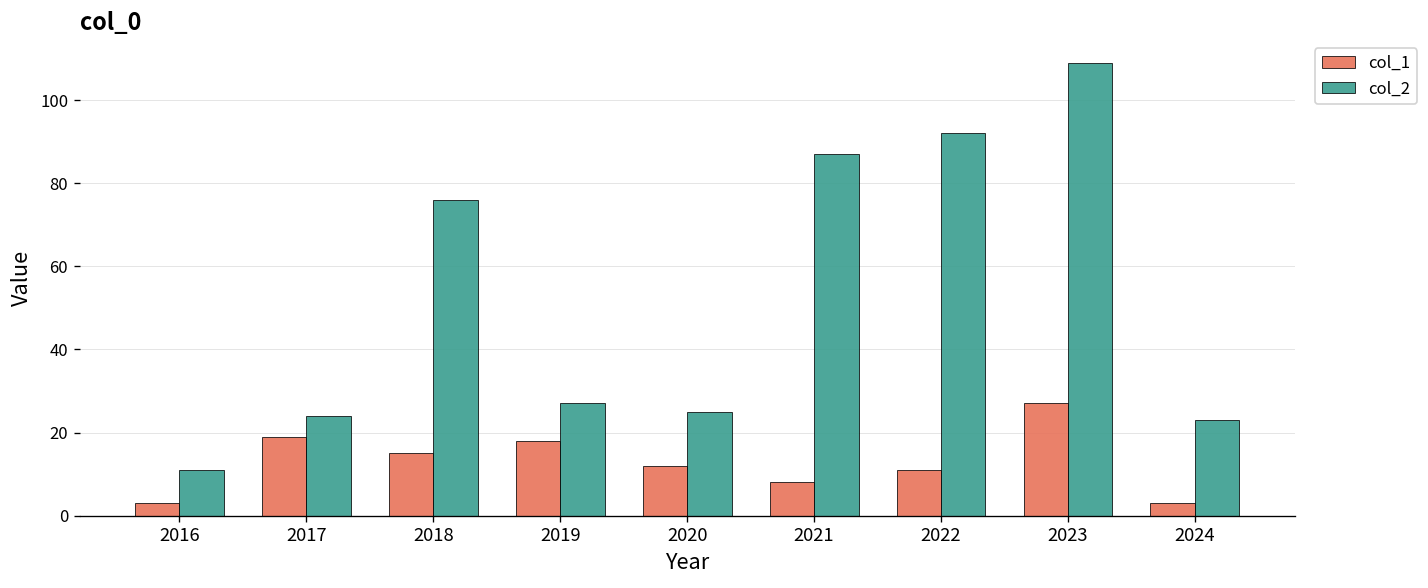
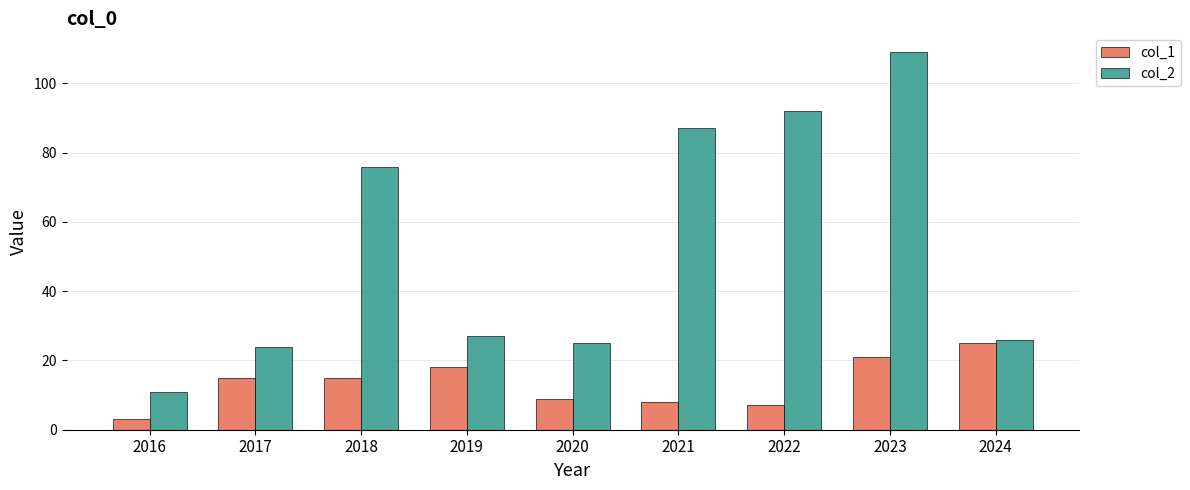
  {
    "col_1": {
      "2016": 3,
-     "2017": 19,
+     "2017": 15,
      "2018": 15,
      "2019": 18,
-     "2020": 12,
+     "2020": 9,
      "2021": 8,
-     "2022": 11,
-     "2023": 27,
-     "2024": 3
+     "2022": 7,
+     "2023": 21,
+     "2024": 25
    },
    "col_2": {
      "2016": 11,
      "2017": 24,
      "2018": 76,
      "2019": 27,
      "2020": 25,
      "2021": 87,
      "2022": 92,
      "2023": 109,
-     "2024": 23
+     "2024": 26
    }
  }
